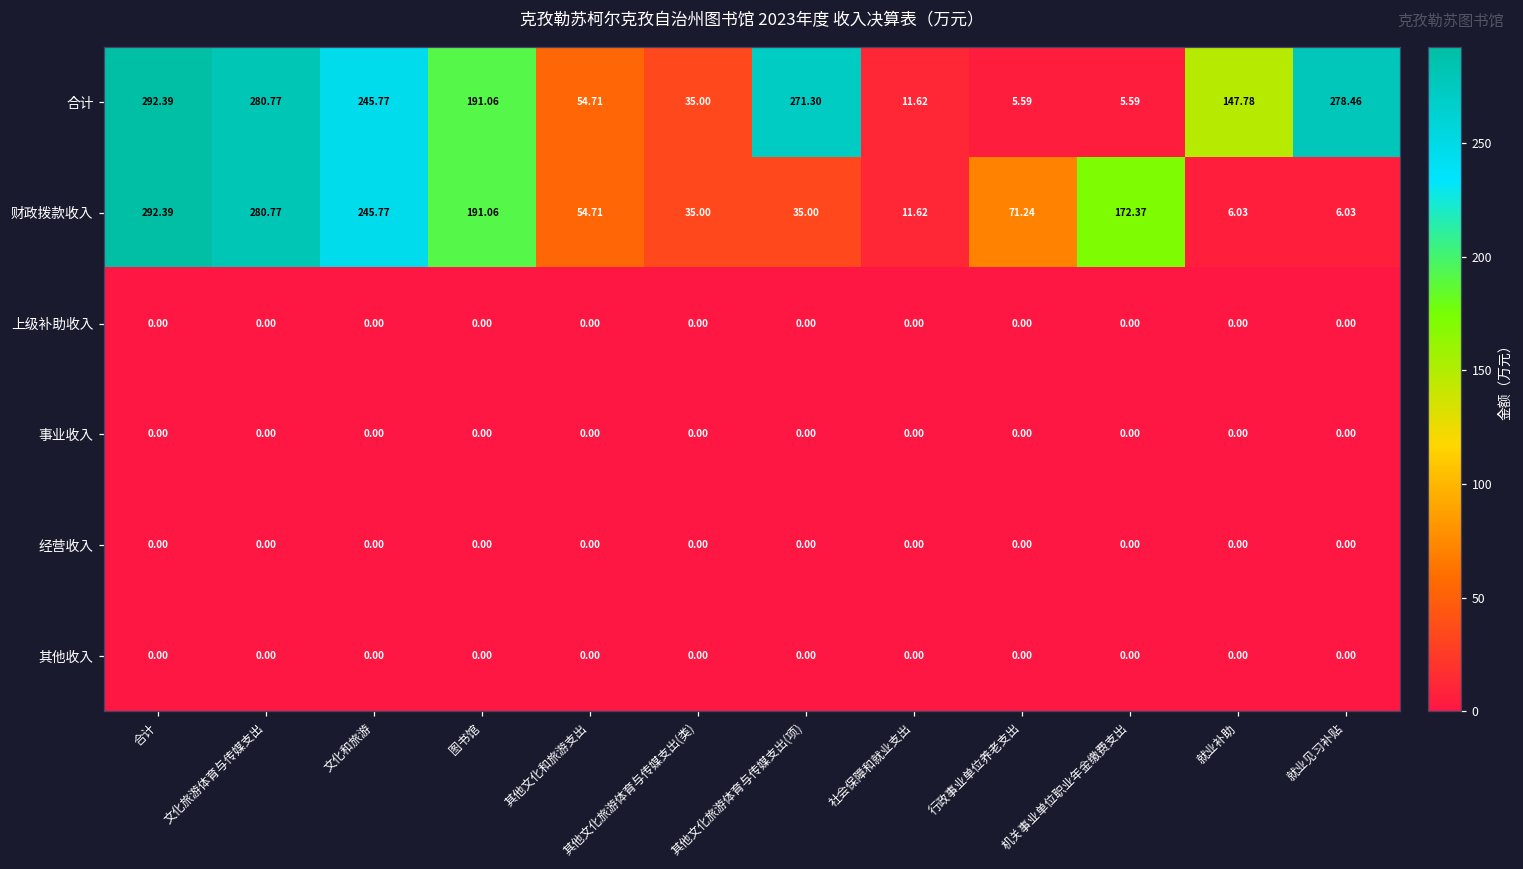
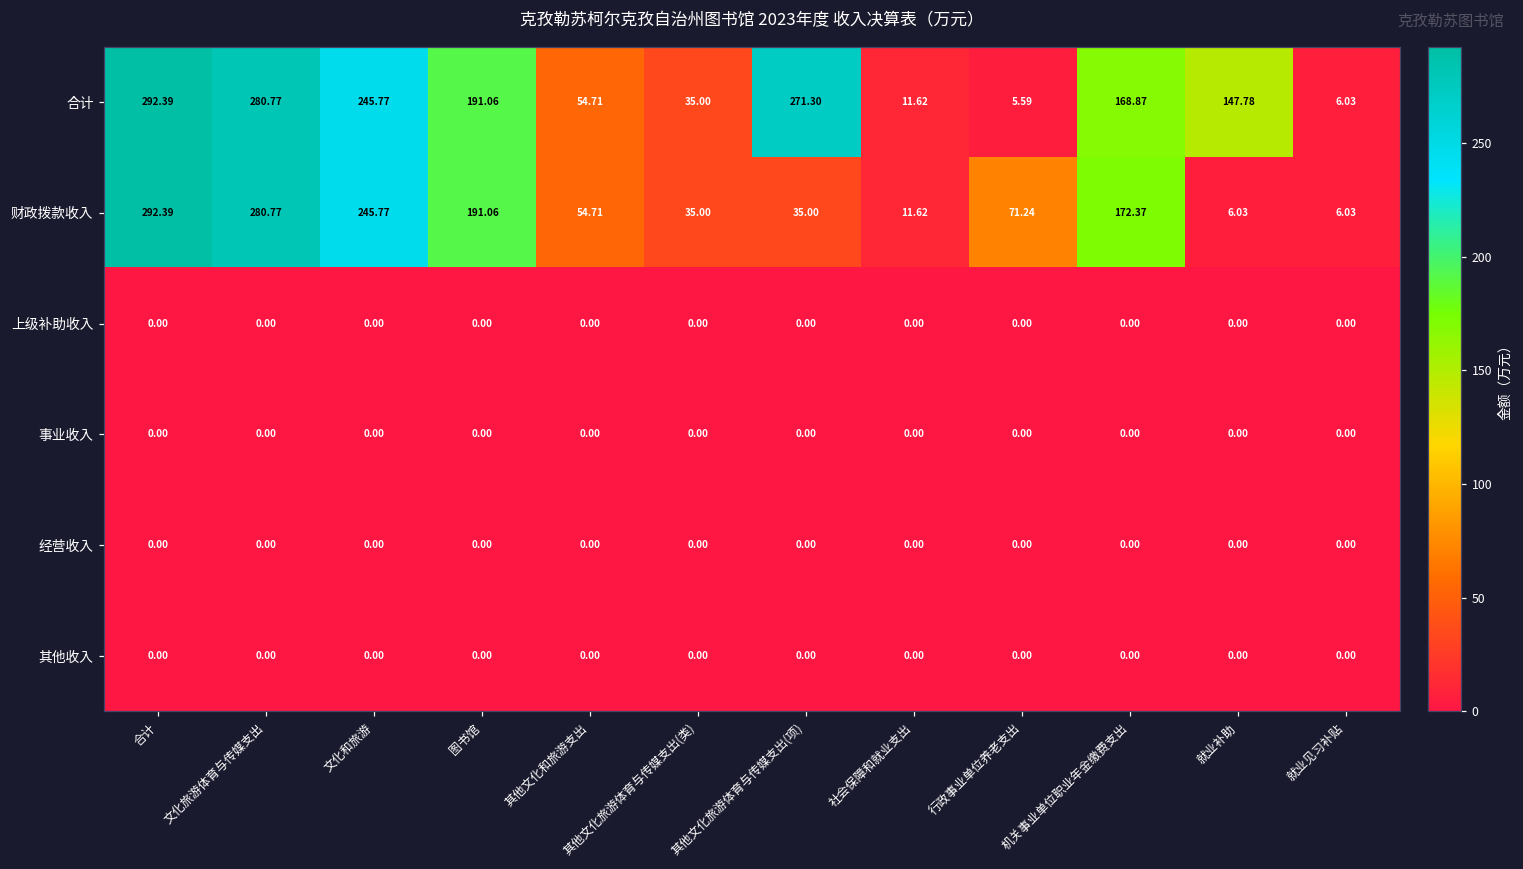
  {
    "合计": {
      "合计": 292.39,
      "文化旅游体育与传媒支出": 280.77,
      "文化和旅游": 245.77,
      "图书馆": 191.06,
      "其他文化和旅游支出": 54.71,
      "其他文化旅游体育与传媒支出(类)": 35.00,
      "其他文化旅游体育与传媒支出(项)": 271.30,
      "社会保障和就业支出": 11.62,
      "行政事业单位养老支出": 5.59,
-     "机关事业单位职业年金缴费支出": 5.59,
+     "机关事业单位职业年金缴费支出": 168.87,
      "就业补助": 147.78,
-     "就业见习补贴": 278.46
+     "就业见习补贴": 6.03
    },
    "财政拨款收入": {
      "合计": 292.39,
      "文化旅游体育与传媒支出": 280.77,
      "文化和旅游": 245.77,
      "图书馆": 191.06,
      "其他文化和旅游支出": 54.71,
      "其他文化旅游体育与传媒支出(类)": 35.00,
      "其他文化旅游体育与传媒支出(项)": 35.00,
      "社会保障和就业支出": 11.62,
      "行政事业单位养老支出": 71.24,
      "机关事业单位职业年金缴费支出": 172.37,
      "就业补助": 6.03,
      "就业见习补贴": 6.03
    },
    "上级补助收入": {
      "合计": 0.00,
      "文化旅游体育与传媒支出": 0.00,
      "文化和旅游": 0.00,
      "图书馆": 0.00,
      "其他文化和旅游支出": 0.00,
      "其他文化旅游体育与传媒支出(类)": 0.00,
      "其他文化旅游体育与传媒支出(项)": 0.00,
      "社会保障和就业支出": 0.00,
      "行政事业单位养老支出": 0.00,
      "机关事业单位职业年金缴费支出": 0.00,
      "就业补助": 0.00,
      "就业见习补贴": 0.00
    },
    "事业收入": {
      "合计": 0.00,
      "文化旅游体育与传媒支出": 0.00,
      "文化和旅游": 0.00,
      "图书馆": 0.00,
      "其他文化和旅游支出": 0.00,
      "其他文化旅游体育与传媒支出(类)": 0.00,
      "其他文化旅游体育与传媒支出(项)": 0.00,
      "社会保障和就业支出": 0.00,
      "行政事业单位养老支出": 0.00,
      "机关事业单位职业年金缴费支出": 0.00,
      "就业补助": 0.00,
      "就业见习补贴": 0.00
    },
    "经营收入": {
      "合计": 0.00,
      "文化旅游体育与传媒支出": 0.00,
      "文化和旅游": 0.00,
      "图书馆": 0.00,
      "其他文化和旅游支出": 0.00,
      "其他文化旅游体育与传媒支出(类)": 0.00,
      "其他文化旅游体育与传媒支出(项)": 0.00,
      "社会保障和就业支出": 0.00,
      "行政事业单位养老支出": 0.00,
      "机关事业单位职业年金缴费支出": 0.00,
      "就业补助": 0.00,
      "就业见习补贴": 0.00
    },
    "其他收入": {
      "合计": 0.00,
      "文化旅游体育与传媒支出": 0.00,
      "文化和旅游": 0.00,
      "图书馆": 0.00,
      "其他文化和旅游支出": 0.00,
      "其他文化旅游体育与传媒支出(类)": 0.00,
      "其他文化旅游体育与传媒支出(项)": 0.00,
      "社会保障和就业支出": 0.00,
      "行政事业单位养老支出": 0.00,
      "机关事业单位职业年金缴费支出": 0.00,
      "就业补助": 0.00,
      "就业见习补贴": 0.00
    }
  }
